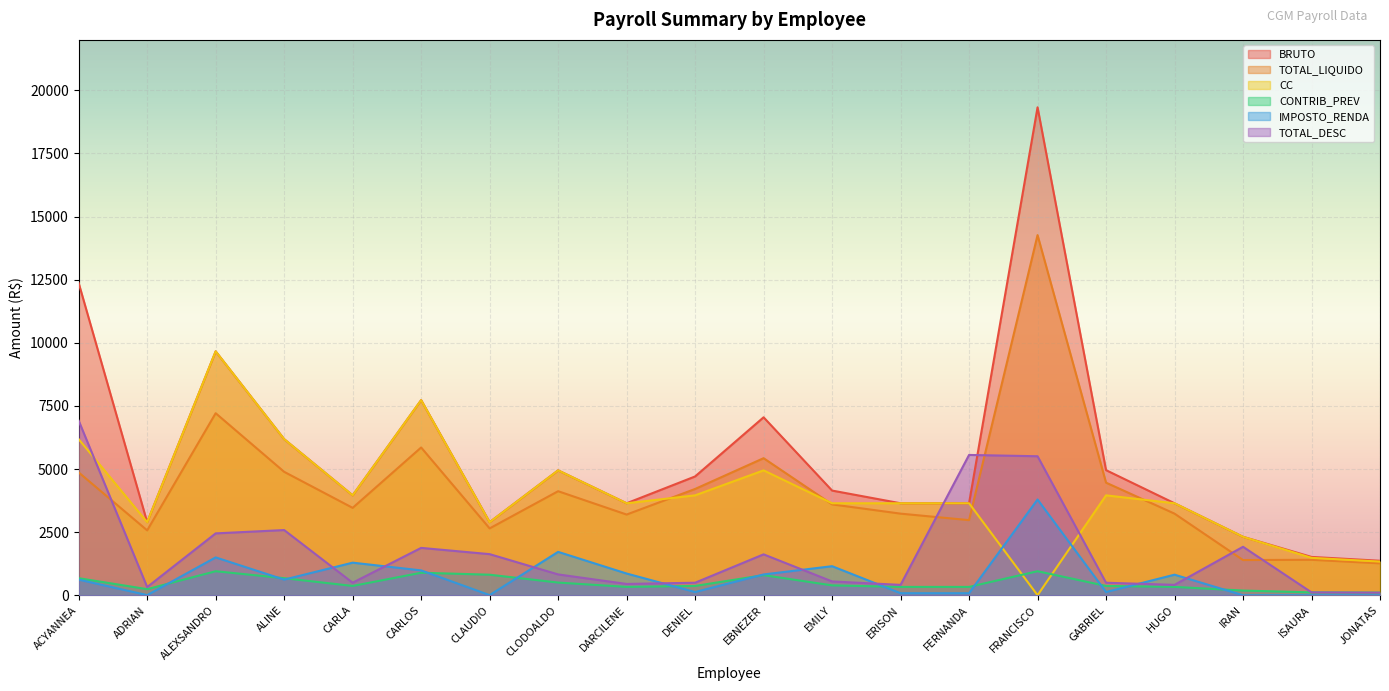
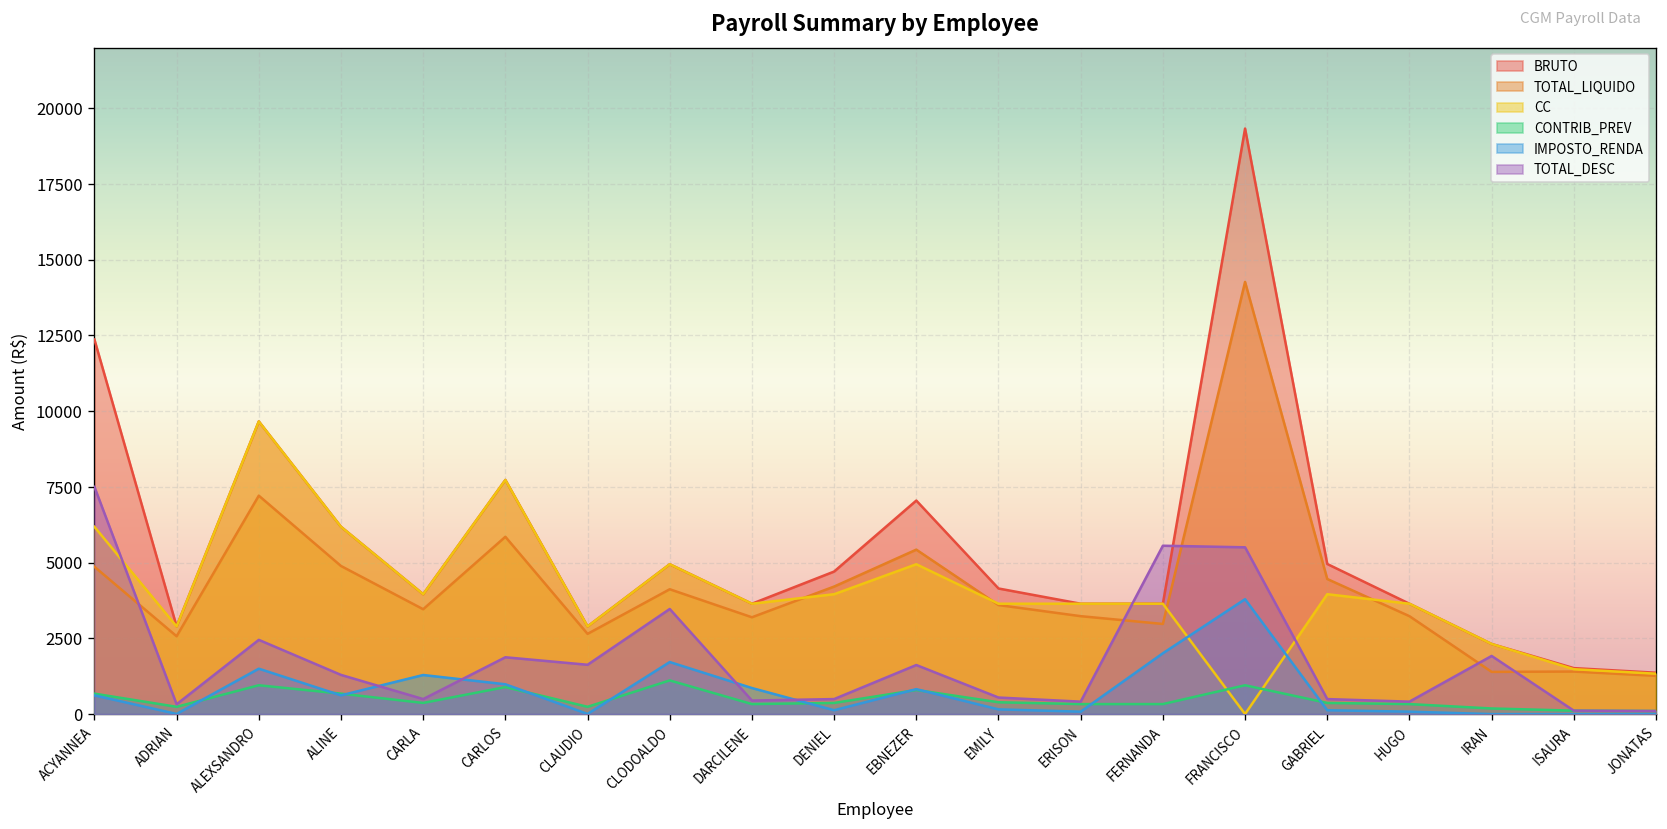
  {
    "CONTRIB_PREV": {
      "ALEXSANDRO": 1000,
      "CARLA": 400,
-     "CLAUDIO": 800,
-     "CLODOALDO": 500,
+     "CLAUDIO": 200,
+     "CLODOALDO": 1100,
      "DARCILENE": 300,
      "DENIEL": 400,
      "EMILY": 400,
      "FERNANDA": 300,
      "FRANCISCO": 1000,
      "GABRIEL": 400,
      "IRAN": 200
    },
    "IMPOSTO_RENDA": {
      "ADRIAN": 0,
      "ALEXSANDRO": 1500,
      "CARLA": 1300,
      "CLAUDIO": 0,
      "CLODOALDO": 1700,
      "DARCILENE": 900,
      "DENIEL": 100,
-     "EMILY": 1200,
+     "EMILY": 200,
      "ERISON": 100,
-     "FERNANDA": 100,
+     "FERNANDA": 2000,
      "FRANCISCO": 3800,
      "GABRIEL": 100,
-     "HUGO": 800,
+     "HUGO": 100,
      "IRAN": 0,
      "ISAURA": 0
    },
    "TOTAL_DESC": {
-     "ACYANNEA": 6900,
+     "ACYANNEA": 7500,
      "ALEXSANDRO": 2500,
-     "ALINE": 2600,
+     "ALINE": 1300,
      "CARLA": 500,
      "CARLOS": 1900,
      "CLAUDIO": 1600,
-     "CLODOALDO": 800,
+     "CLODOALDO": 3500,
      "DARCILENE": 400,
      "DENIEL": 500,
      "EBNEZER": 1600,
      "EMILY": 500,
      "FERNANDA": 5600,
      "FRANCISCO": 5500,
      "GABRIEL": 500,
      "IRAN": 1900
    }
  }
